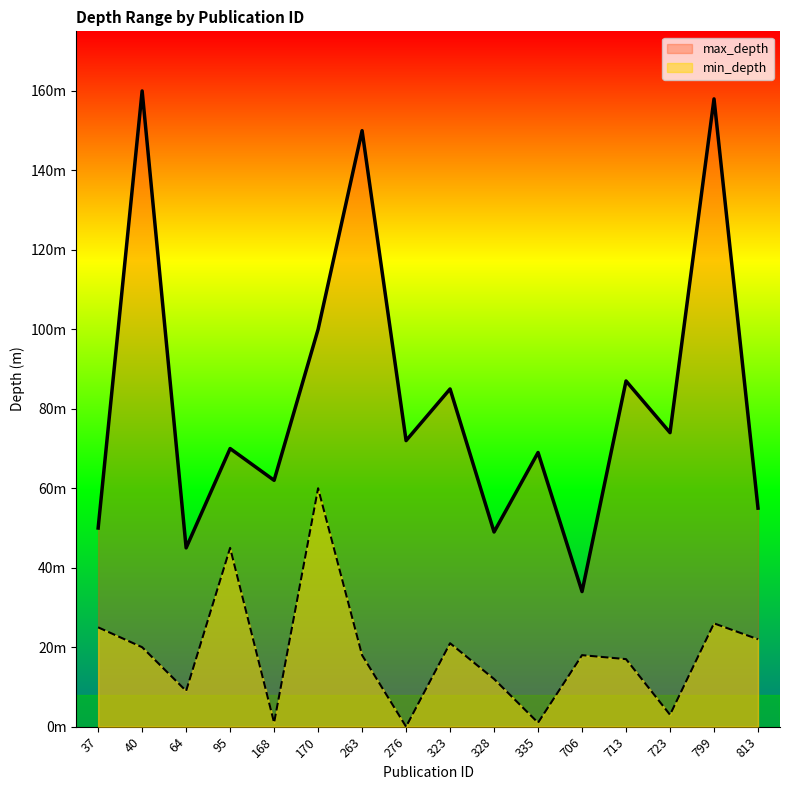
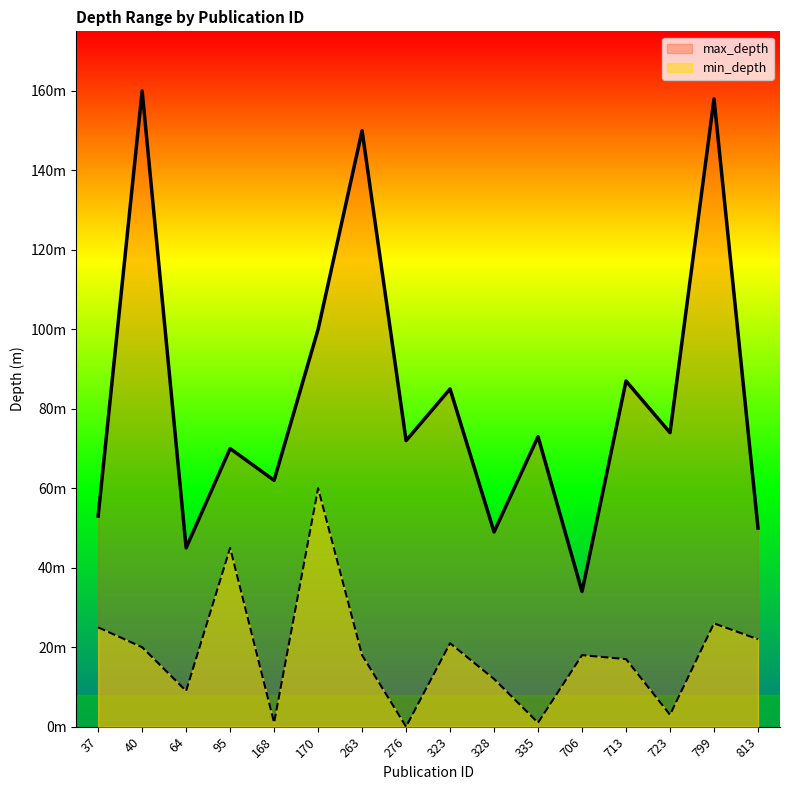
  {
    "max_depth": {
-     "37": "50m",
+     "37": "53m",
      "40": "160m",
      "64": "45m",
      "95": "70m",
      "168": "62m",
      "170": "100m",
      "263": "150m",
      "276": "72m",
      "323": "85m",
      "328": "49m",
-     "335": "69m",
+     "335": "73m",
      "706": "34m",
      "713": "87m",
      "723": "74m",
      "799": "158m",
-     "813": "55m"
+     "813": "50m"
    },
    "min_depth": {
      "37": "25m",
      "40": "20m",
      "64": "9m",
      "95": "45m",
      "170": "60m",
      "263": "18m",
      "323": "21m",
      "328": "12m",
      "706": "18m",
      "713": "17m",
      "799": "26m",
      "813": "22m"
    }
  }
